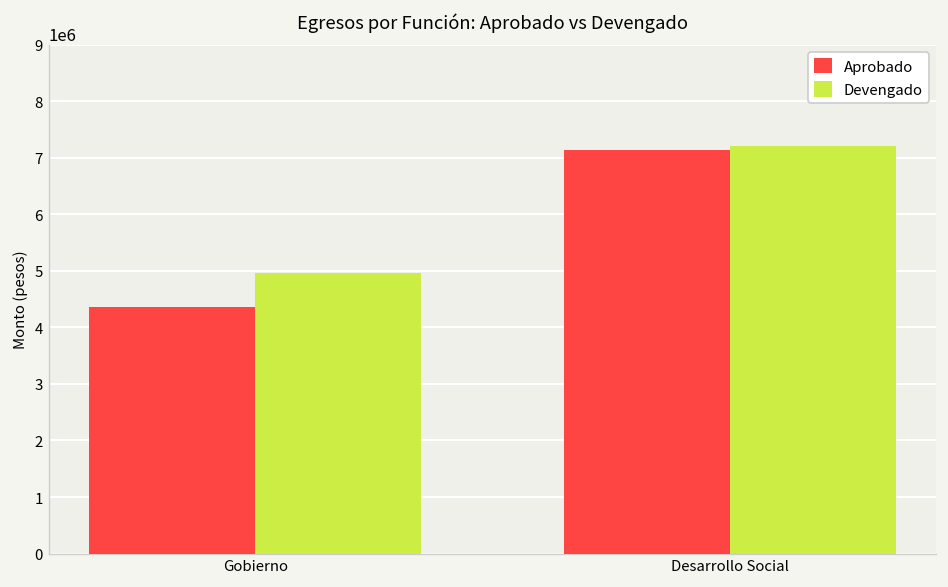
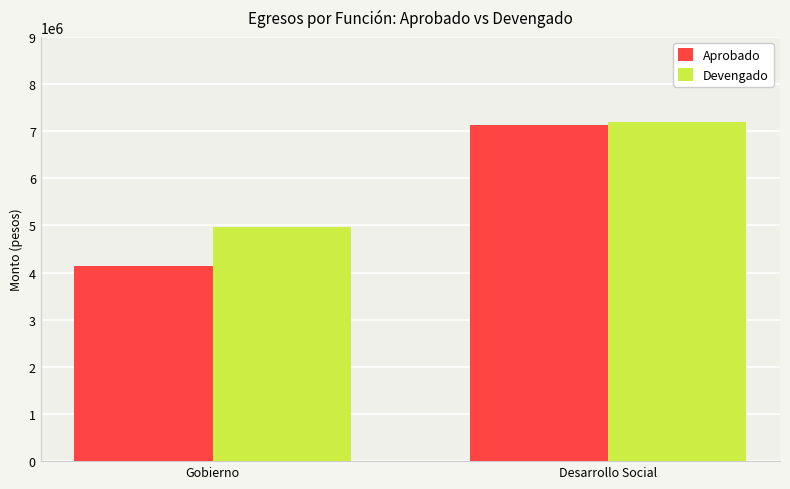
  {
    "Aprobado": {
-     "Gobierno": 4400000,
+     "Gobierno": 4100000,
      "Desarrollo Social": 7100000
    },
    "Devengado": {
      "Gobierno": 5000000,
      "Desarrollo Social": 7200000
    }
  }
